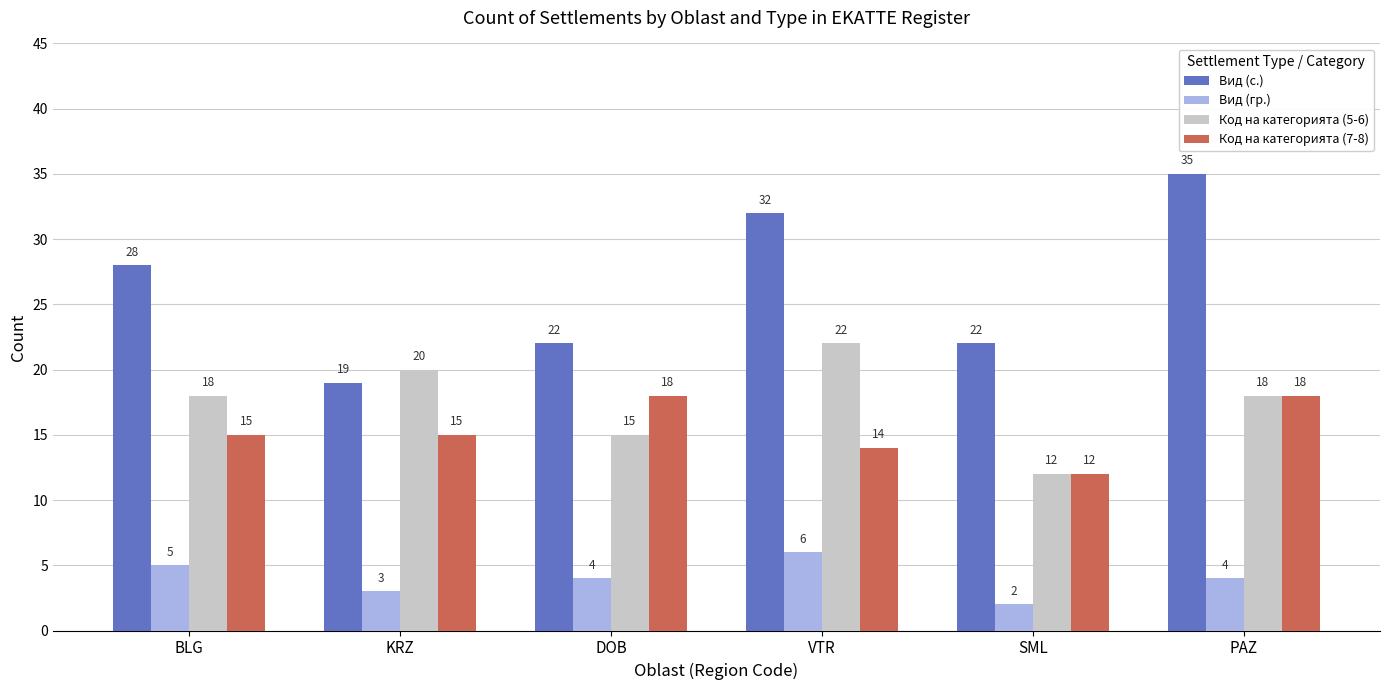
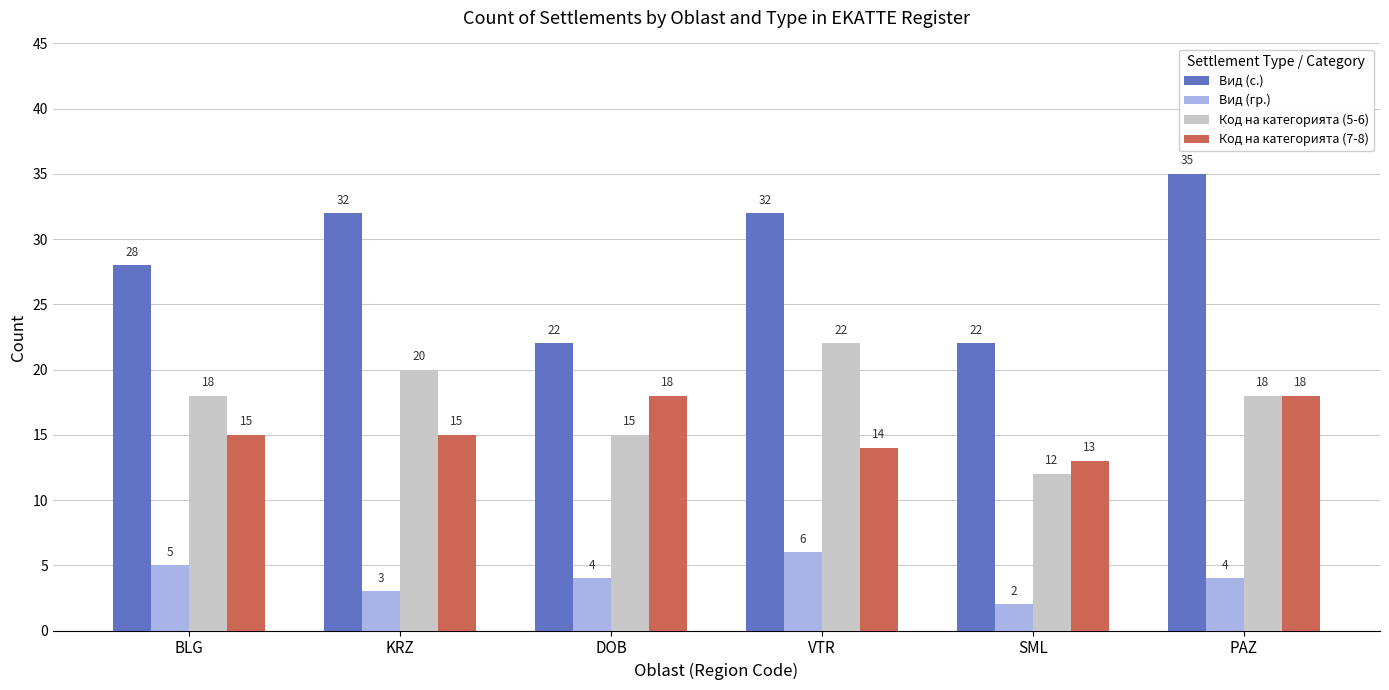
  {
    "Вид (с.)": {
      "BLG": 28,
-     "KRZ": 19,
+     "KRZ": 32,
      "DOB": 22,
      "VTR": 32,
      "SML": 22,
      "PAZ": 35
    },
    "Код на категорията (7-8)": {
      "BLG": 15,
      "KRZ": 15,
      "DOB": 18,
      "VTR": 14,
-     "SML": 12,
+     "SML": 13,
      "PAZ": 18
    }
  }
